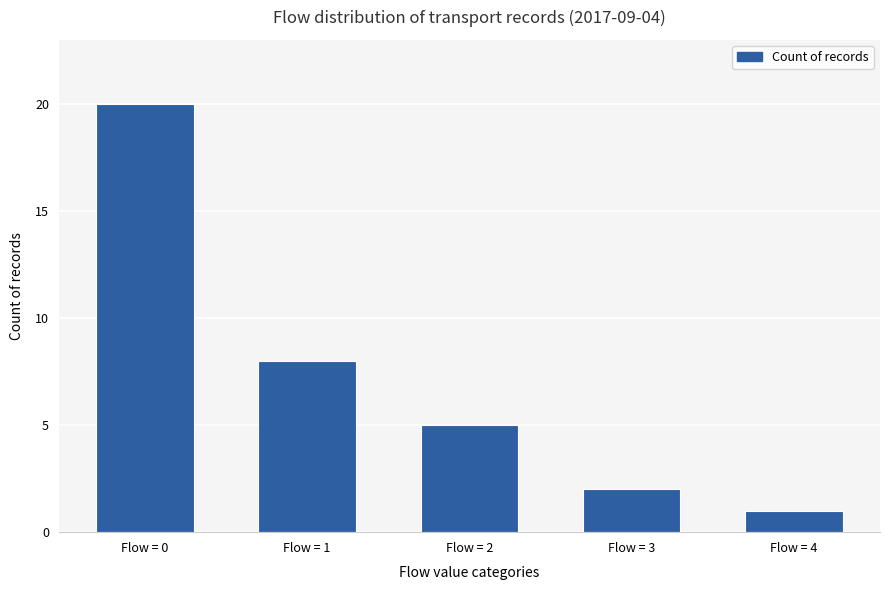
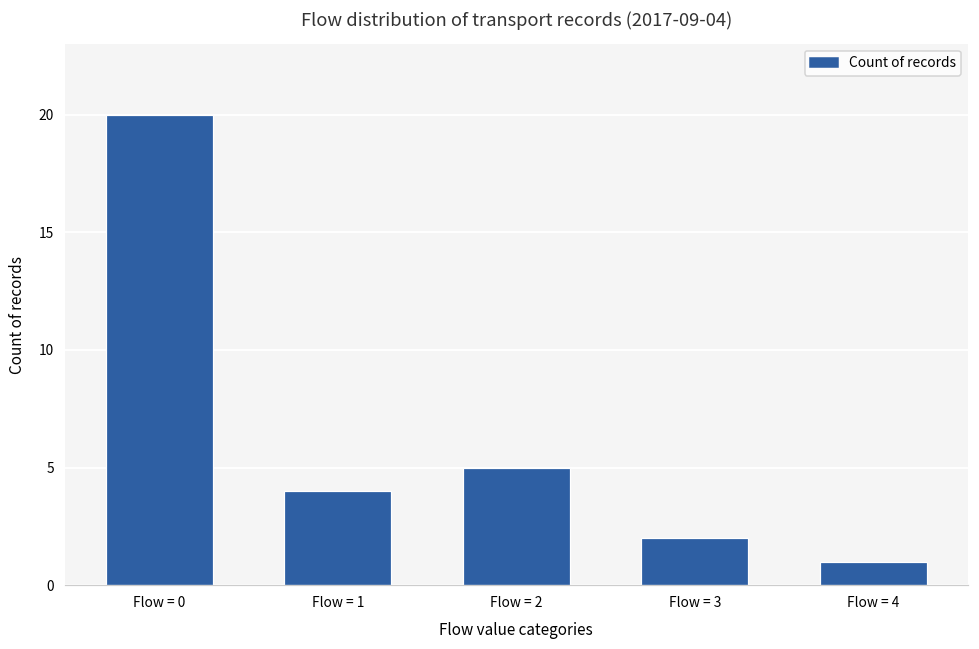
  {
    "Flow = 0": 20,
-   "Flow = 1": 8,
+   "Flow = 1": 4,
    "Flow = 2": 5,
    "Flow = 3": 2,
    "Flow = 4": 1
  }
